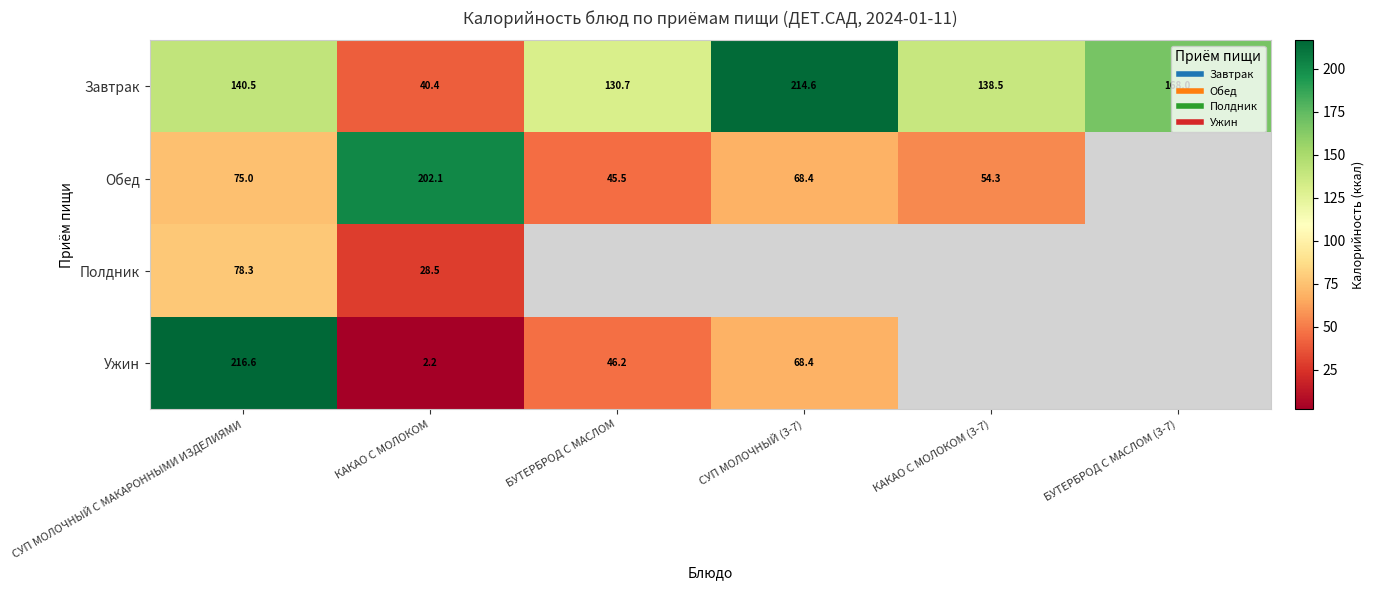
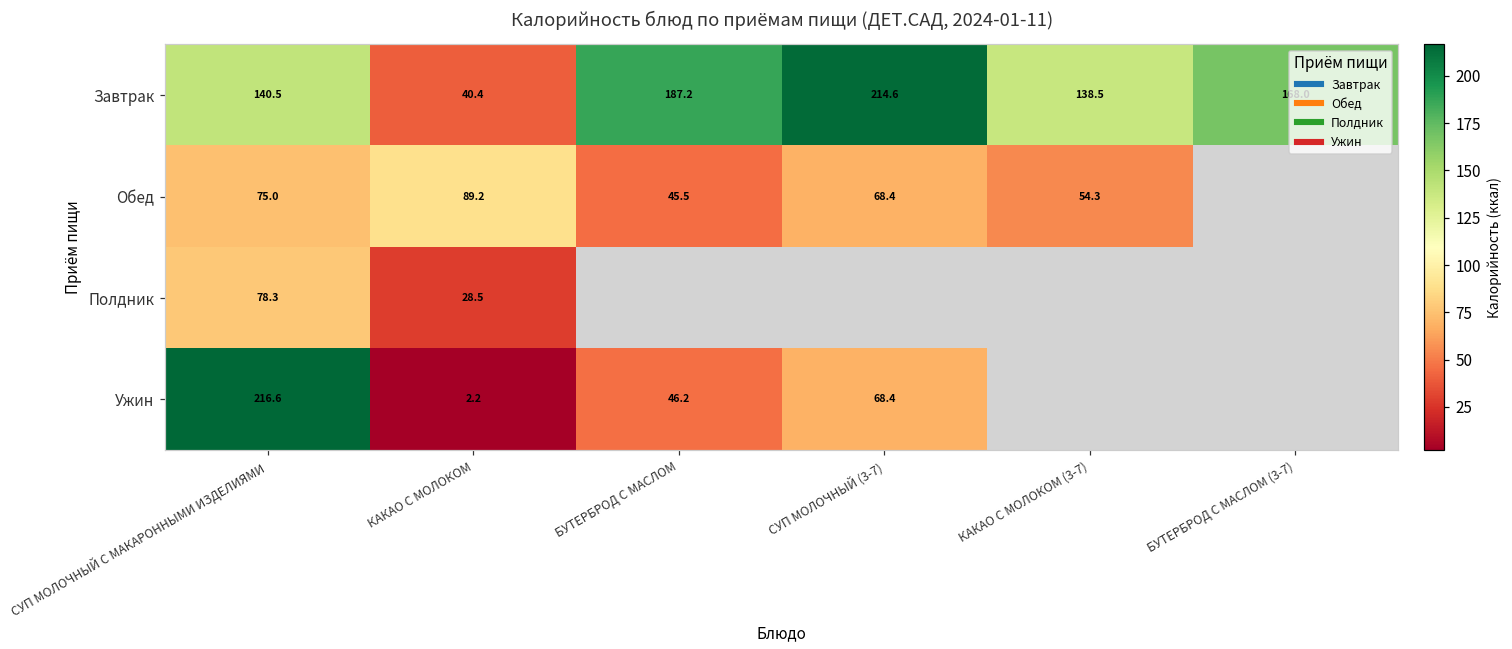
  {
    "Завтрак": {
      "СУП МОЛОЧНЫЙ С МАКАРОННЫМИ ИЗДЕЛИЯМИ": 140.5,
      "КАКАО С МОЛОКОМ": 40.4,
-     "БУТЕРБРОД С МАСЛОМ": 130.7,
+     "БУТЕРБРОД С МАСЛОМ": 187.2,
      "СУП МОЛОЧНЫЙ (3-7)": 214.6,
      "КАКАО С МОЛОКОМ (3-7)": 138.5
    },
    "Обед": {
      "СУП МОЛОЧНЫЙ С МАКАРОННЫМИ ИЗДЕЛИЯМИ": 75.0,
-     "КАКАО С МОЛОКОМ": 202.1,
+     "КАКАО С МОЛОКОМ": 89.2,
      "БУТЕРБРОД С МАСЛОМ": 45.5,
      "СУП МОЛОЧНЫЙ (3-7)": 68.4,
      "КАКАО С МОЛОКОМ (3-7)": 54.3
    },
    "Полдник": {
      "СУП МОЛОЧНЫЙ С МАКАРОННЫМИ ИЗДЕЛИЯМИ": 78.3,
      "КАКАО С МОЛОКОМ": 28.5
    },
    "Ужин": {
      "СУП МОЛОЧНЫЙ С МАКАРОННЫМИ ИЗДЕЛИЯМИ": 216.6,
      "КАКАО С МОЛОКОМ": 2.2,
      "БУТЕРБРОД С МАСЛОМ": 46.2,
      "СУП МОЛОЧНЫЙ (3-7)": 68.4
    }
  }
